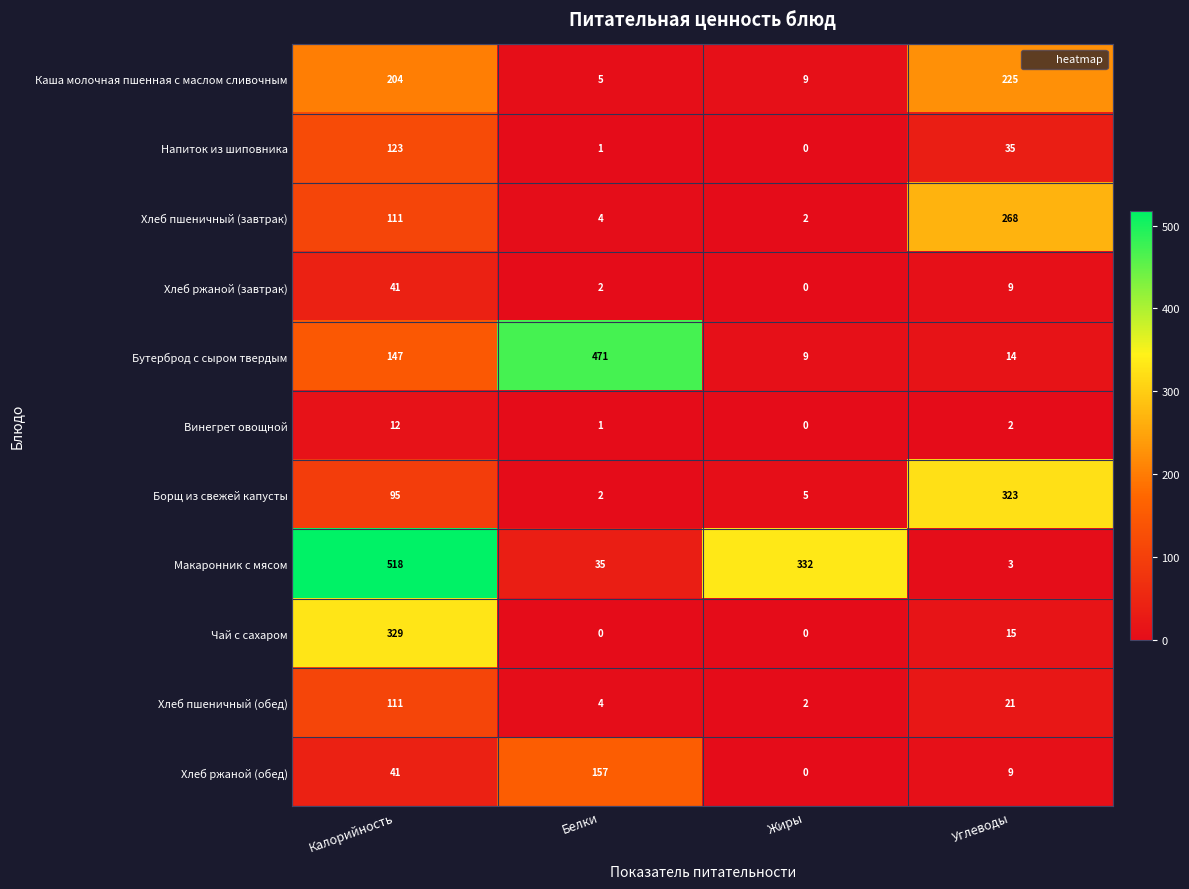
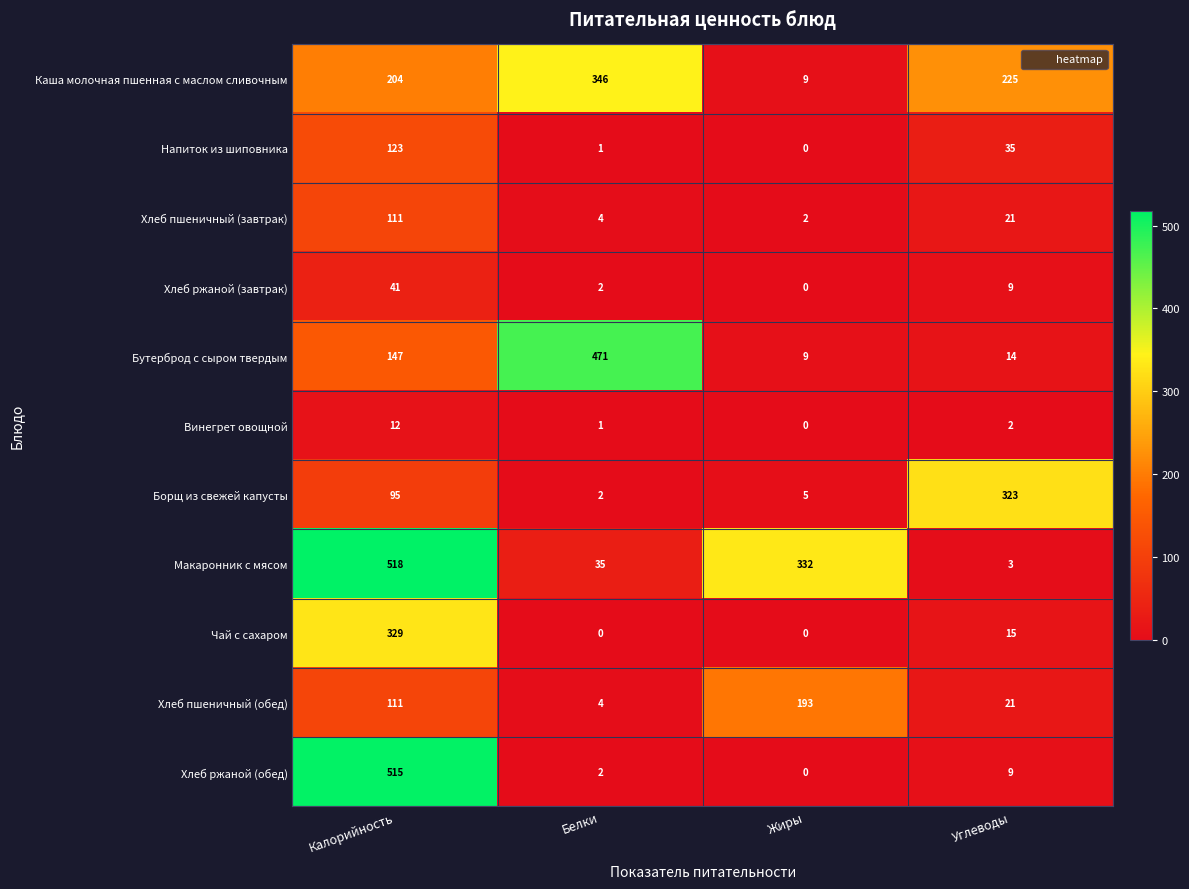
  {
    "Каша молочная пшенная с маслом сливочным": {
      "Калорийность": 204,
-     "Белки": 5,
+     "Белки": 346,
      "Жиры": 9,
      "Углеводы": 225
    },
    "Напиток из шиповника": {
      "Калорийность": 123,
      "Белки": 1,
      "Жиры": 0,
      "Углеводы": 35
    },
    "Хлеб пшеничный (завтрак)": {
      "Калорийность": 111,
      "Белки": 4,
      "Жиры": 2,
-     "Углеводы": 268
+     "Углеводы": 21
    },
    "Хлеб ржаной (завтрак)": {
      "Калорийность": 41,
      "Белки": 2,
      "Жиры": 0,
      "Углеводы": 9
    },
    "Бутерброд с сыром твердым": {
      "Калорийность": 147,
      "Белки": 471,
      "Жиры": 9,
      "Углеводы": 14
    },
    "Винегрет овощной": {
      "Калорийность": 12,
      "Белки": 1,
      "Жиры": 0,
      "Углеводы": 2
    },
    "Борщ из свежей капусты": {
      "Калорийность": 95,
      "Белки": 2,
      "Жиры": 5,
      "Углеводы": 323
    },
    "Макаронник с мясом": {
      "Калорийность": 518,
      "Белки": 35,
      "Жиры": 332,
      "Углеводы": 3
    },
    "Чай с сахаром": {
      "Калорийность": 329,
      "Белки": 0,
      "Жиры": 0,
      "Углеводы": 15
    },
    "Хлеб пшеничный (обед)": {
      "Калорийность": 111,
      "Белки": 4,
-     "Жиры": 2,
+     "Жиры": 193,
      "Углеводы": 21
    },
    "Хлеб ржаной (обед)": {
-     "Калорийность": 41,
-     "Белки": 157,
+     "Калорийность": 515,
+     "Белки": 2,
      "Жиры": 0,
      "Углеводы": 9
    }
  }
